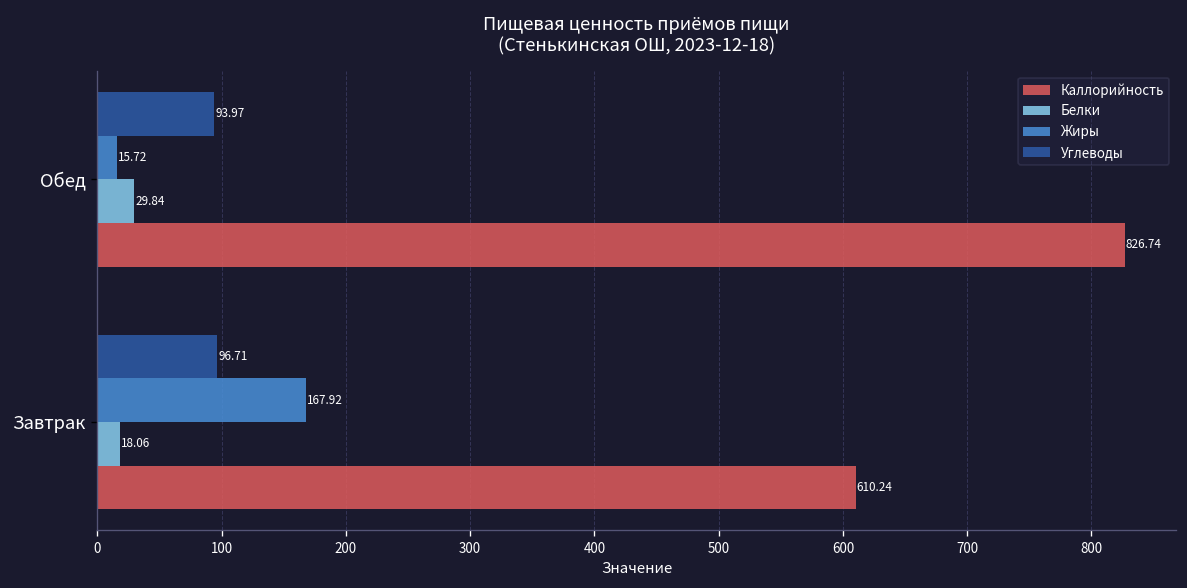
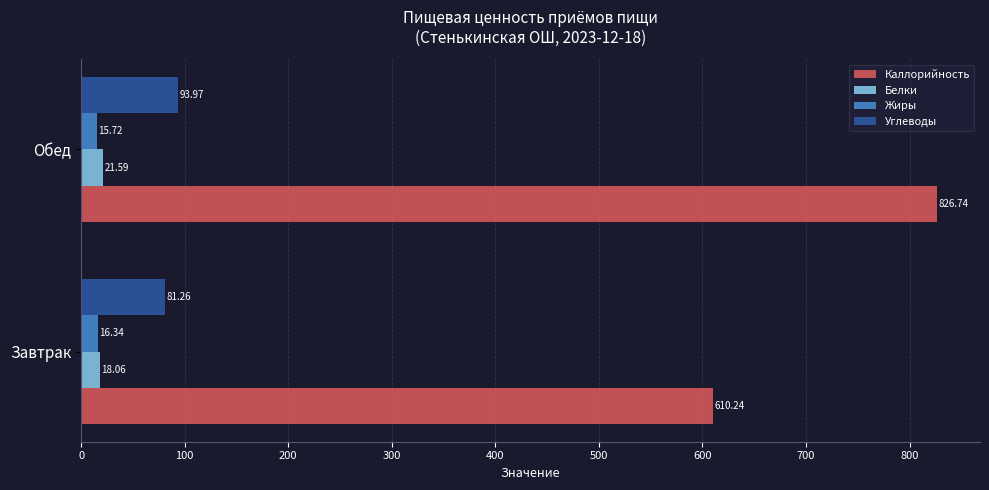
  {
    "Каллорийность": {
      "Обед": 826.74,
      "Завтрак": 610.24
    },
    "Белки": {
-     "Обед": 29.84,
+     "Обед": 21.59,
      "Завтрак": 18.06
    },
    "Жиры": {
      "Обед": 15.72,
-     "Завтрак": 167.92
+     "Завтрак": 16.34
    },
    "Углеводы": {
      "Обед": 93.97,
-     "Завтрак": 96.71
+     "Завтрак": 81.26
    }
  }
